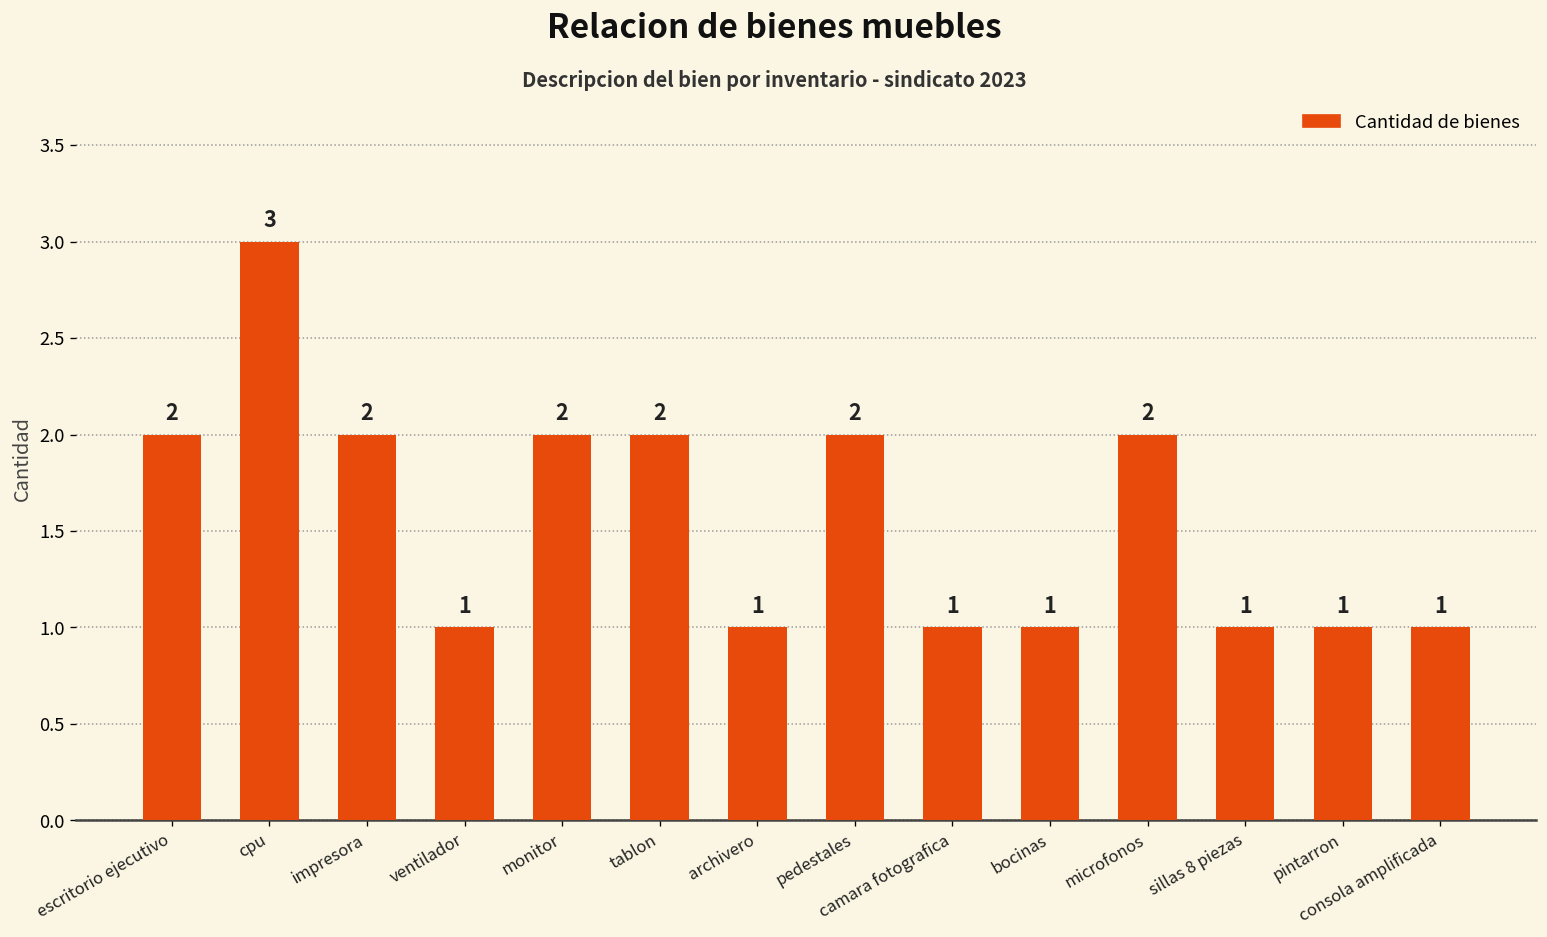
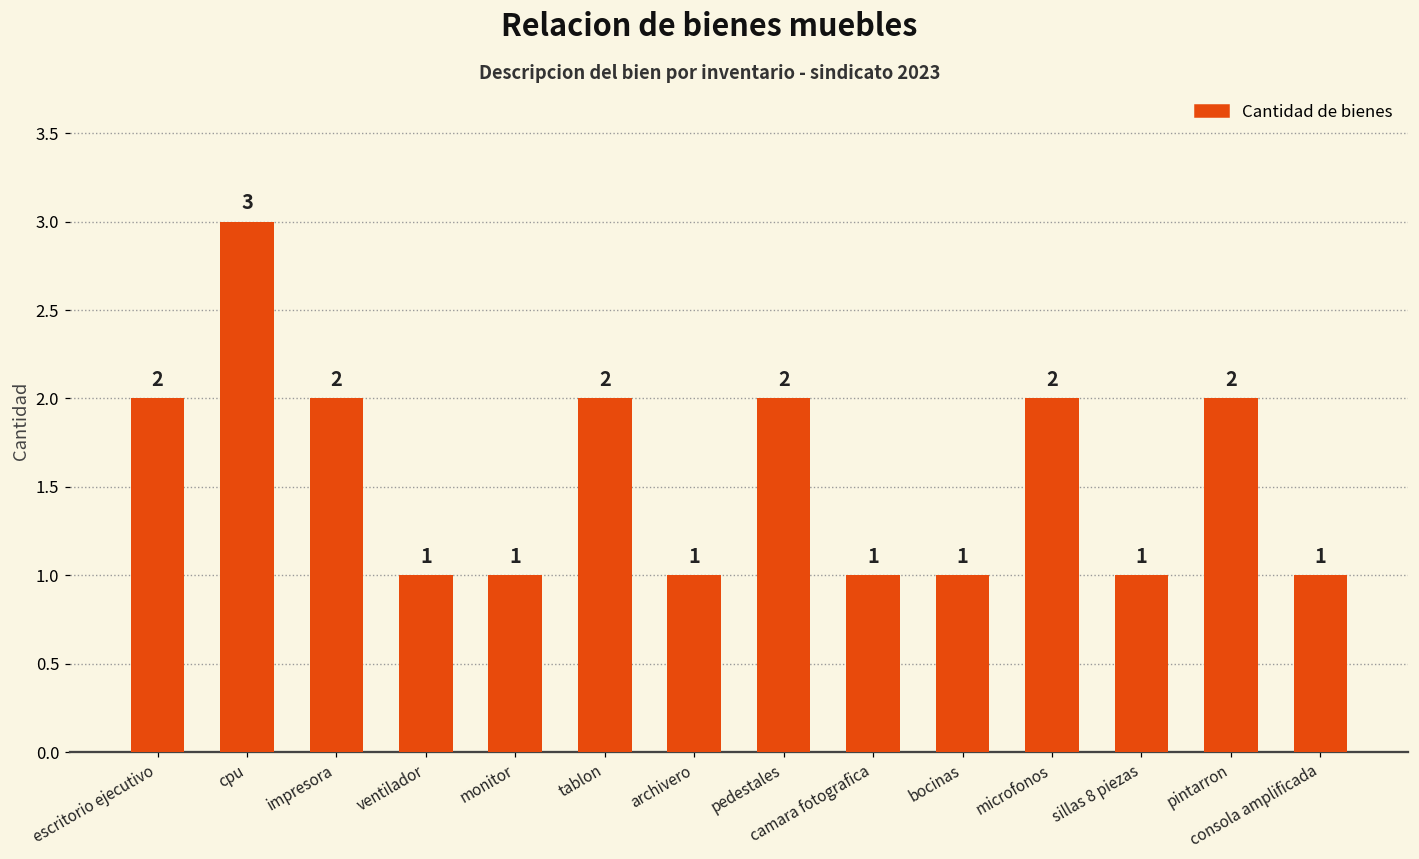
  {
    "escritorio ejecutivo": 2,
    "cpu": 3,
    "impresora": 2,
    "ventilador": 1,
-   "monitor": 2,
+   "monitor": 1,
    "tablon": 2,
    "archivero": 1,
    "pedestales": 2,
    "camara fotografica": 1,
    "bocinas": 1,
    "microfonos": 2,
    "sillas 8 piezas": 1,
-   "pintarron": 1,
+   "pintarron": 2,
    "consola amplificada": 1
  }
